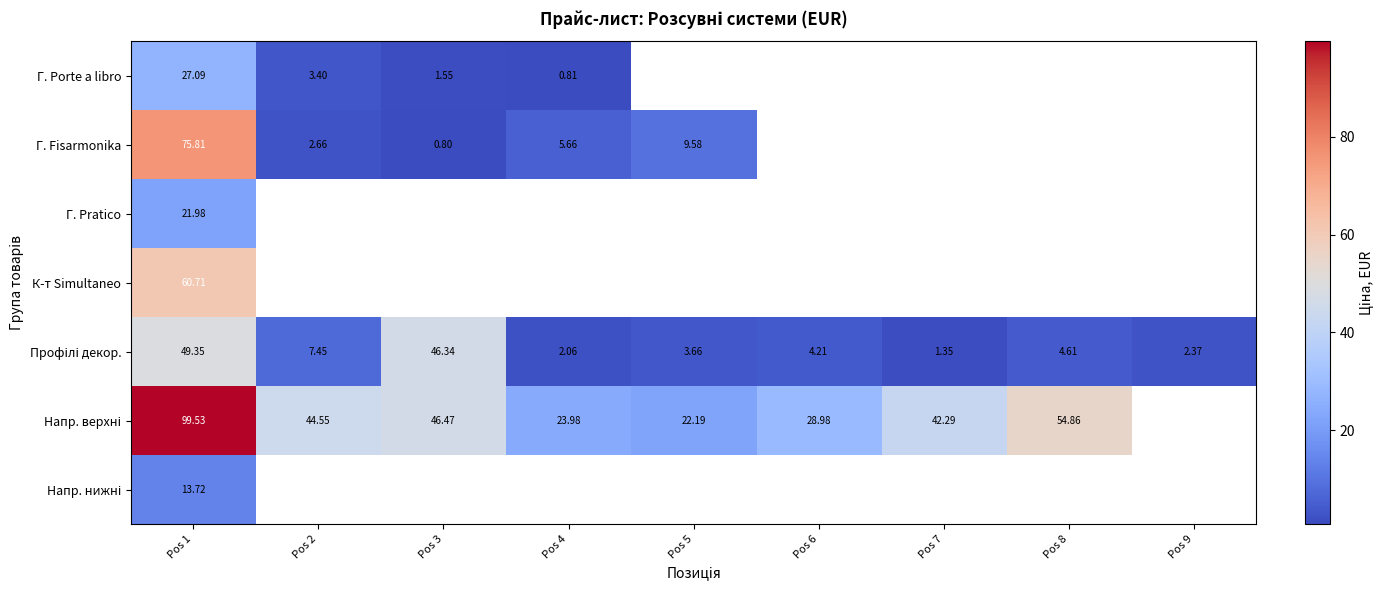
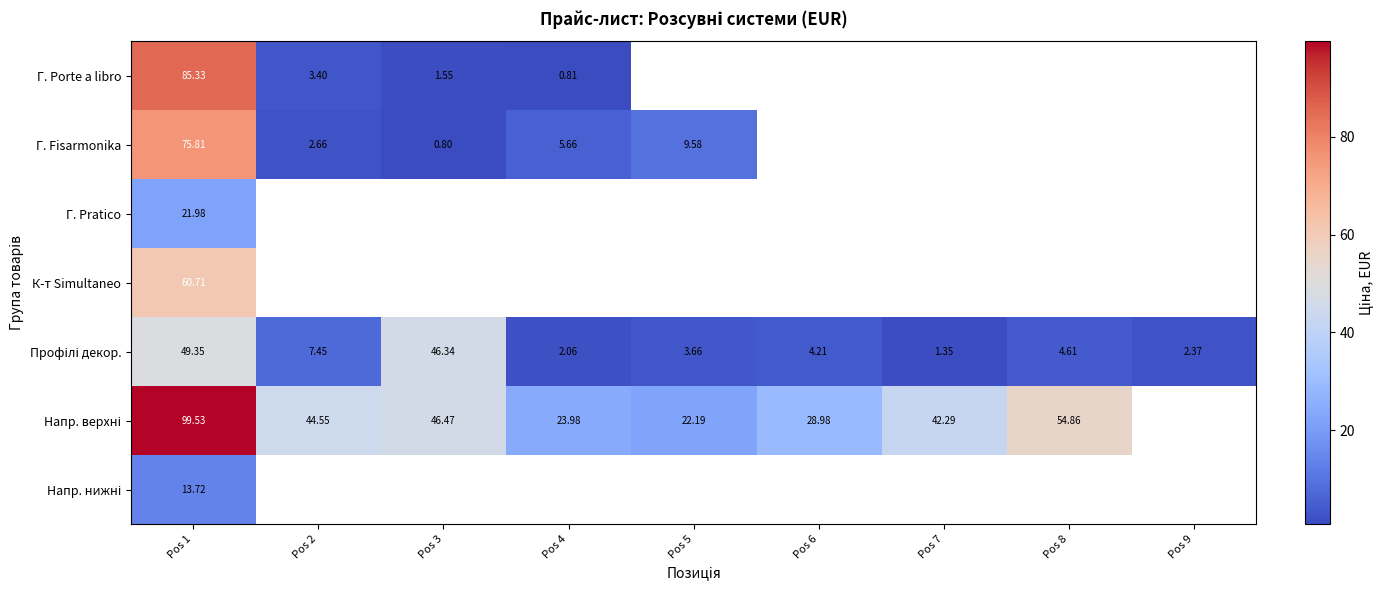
  {
    "Г. Porte a libro": {
-     "Pos 1": 27.09,
+     "Pos 1": 85.33,
      "Pos 2": 3.40,
      "Pos 3": 1.55,
      "Pos 4": 0.81
    },
    "Г. Fisarmonika": {
      "Pos 1": 75.81,
      "Pos 2": 2.66,
      "Pos 3": 0.80,
      "Pos 4": 5.66,
      "Pos 5": 9.58
    },
    "Г. Pratico": {
      "Pos 1": 21.98
    },
    "К-т Simultaneo": {
      "Pos 1": 60.71
    },
    "Профілі декор.": {
      "Pos 1": 49.35,
      "Pos 2": 7.45,
      "Pos 3": 46.34,
      "Pos 4": 2.06,
      "Pos 5": 3.66,
      "Pos 6": 4.21,
      "Pos 7": 1.35,
      "Pos 8": 4.61,
      "Pos 9": 2.37
    },
    "Напр. верхні": {
      "Pos 1": 99.53,
      "Pos 2": 44.55,
      "Pos 3": 46.47,
      "Pos 4": 23.98,
      "Pos 5": 22.19,
      "Pos 6": 28.98,
      "Pos 7": 42.29,
      "Pos 8": 54.86
    },
    "Напр. нижні": {
      "Pos 1": 13.72
    }
  }
